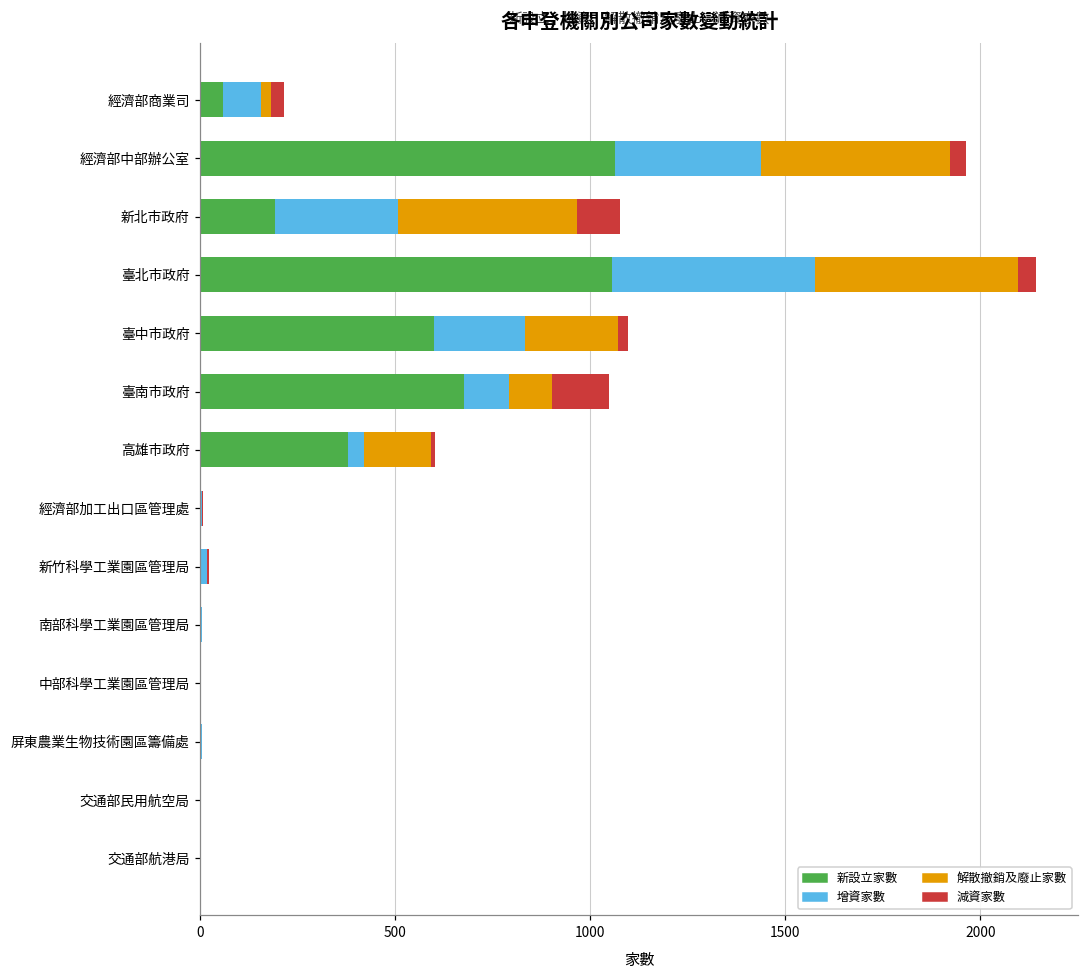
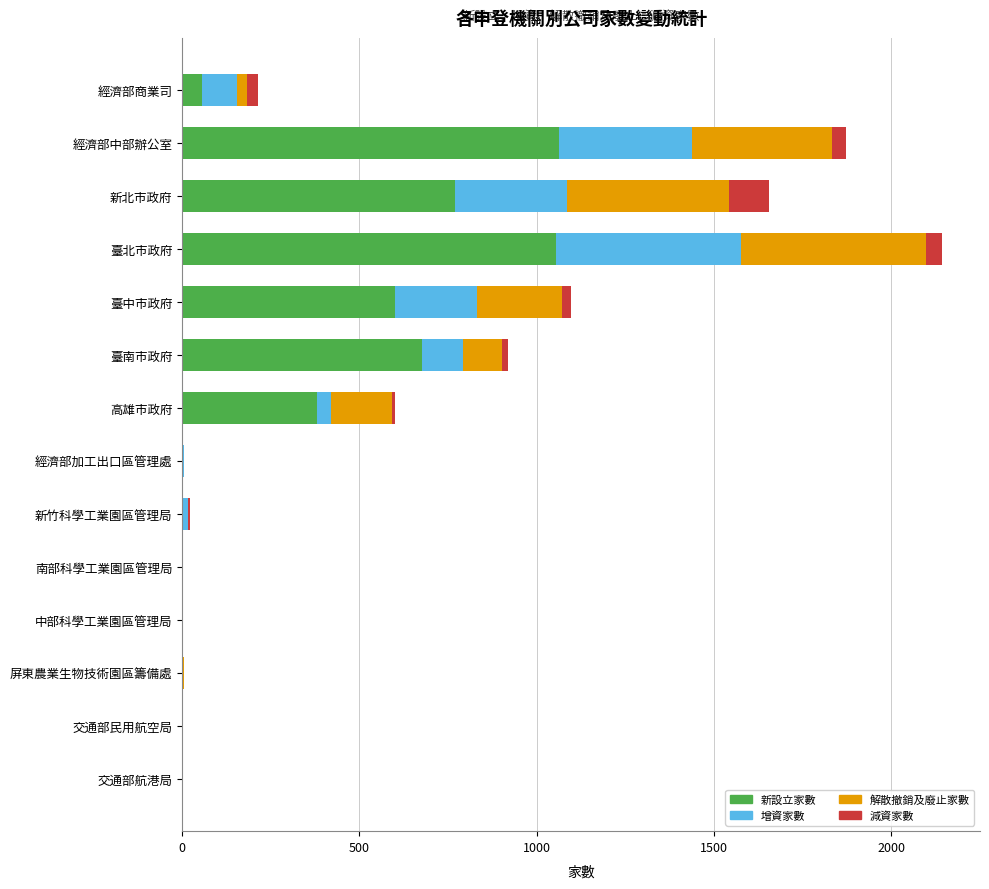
  {
    "新設立家數": {
      "經濟部商業司": 60,
      "經濟部中部辦公室": 1060,
-     "新北市政府": 190,
+     "新北市政府": 770,
      "臺北市政府": 1060,
      "臺中市政府": 600,
      "臺南市政府": 680,
      "高雄市政府": 380,
      "經濟部加工出口區管理處": 0,
      "新竹科學工業園區管理局": 0,
      "南部科學工業園區管理局": 0,
      "屏東農業生物技術園區籌備處": 0,
      "交通部民用航空局": 0,
      "交通部航港局": 0
    },
    "增資家數": {
      "經濟部商業司": 100,
      "經濟部中部辦公室": 370,
      "新北市政府": 320,
      "臺北市政府": 520,
      "臺中市政府": 230,
      "臺南市政府": 120,
      "高雄市政府": 40,
      "新竹科學工業園區管理局": 20,
      "交通部民用航空局": 0,
      "交通部航港局": 0
    },
    "解散撤銷及廢止家數": {
      "經濟部商業司": 30,
-     "經濟部中部辦公室": 490,
+     "經濟部中部辦公室": 400,
      "新北市政府": 460,
      "臺北市政府": 520,
      "臺中市政府": 240,
      "臺南市政府": 110,
      "高雄市政府": 170,
      "經濟部加工出口區管理處": 0,
      "新竹科學工業園區管理局": 0,
      "南部科學工業園區管理局": 0,
      "中部科學工業園區管理局": 0,
      "交通部民用航空局": 0,
      "交通部航港局": 0
    },
    "減資家數": {
      "經濟部商業司": 30,
      "經濟部中部辦公室": 40,
      "新北市政府": 110,
      "臺北市政府": 50,
      "臺中市政府": 30,
-     "臺南市政府": 150,
+     "臺南市政府": 20,
      "高雄市政府": 10,
      "南部科學工業園區管理局": 0,
      "中部科學工業園區管理局": 0,
      "屏東農業生物技術園區籌備處": 0,
      "交通部民用航空局": 0,
      "交通部航港局": 0
    }
  }
